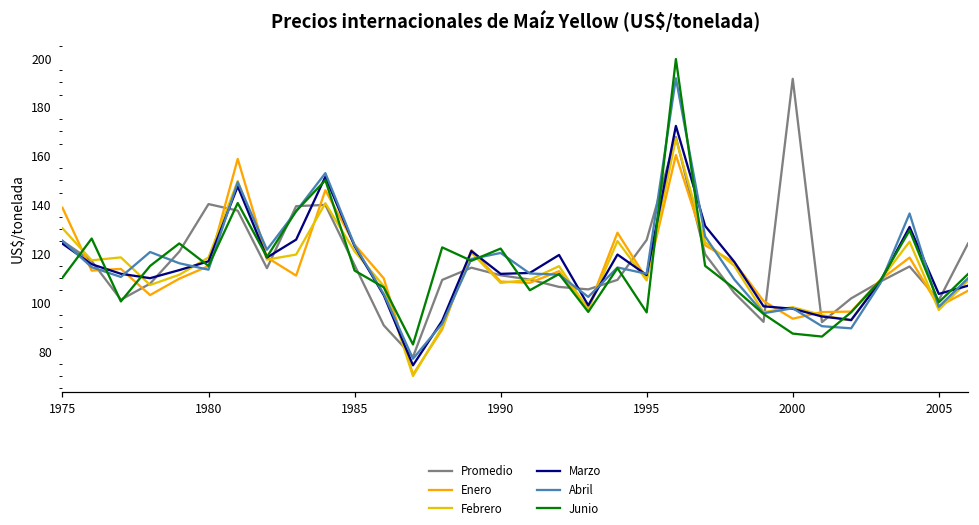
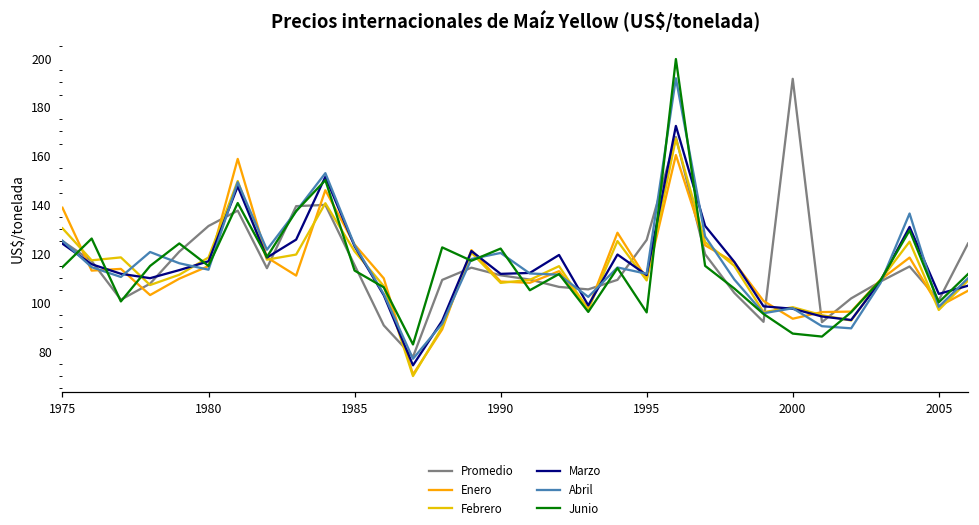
  {
    "Promedio": {
-     "1980": 140,
+     "1980": 131,
      "1985": 115,
      "1995": 126,
      "2000": 192
    },
    "Marzo": {
      "1980": 117,
      "2005": 104
    },
    "Abril": {
      "1980": 113,
      "1990": 120
    },
    "Junio": {
-     "1975": 110,
+     "1975": 115,
      "1985": 113,
      "1990": 122,
      "1995": 96,
      "2000": 87
    }
  }
